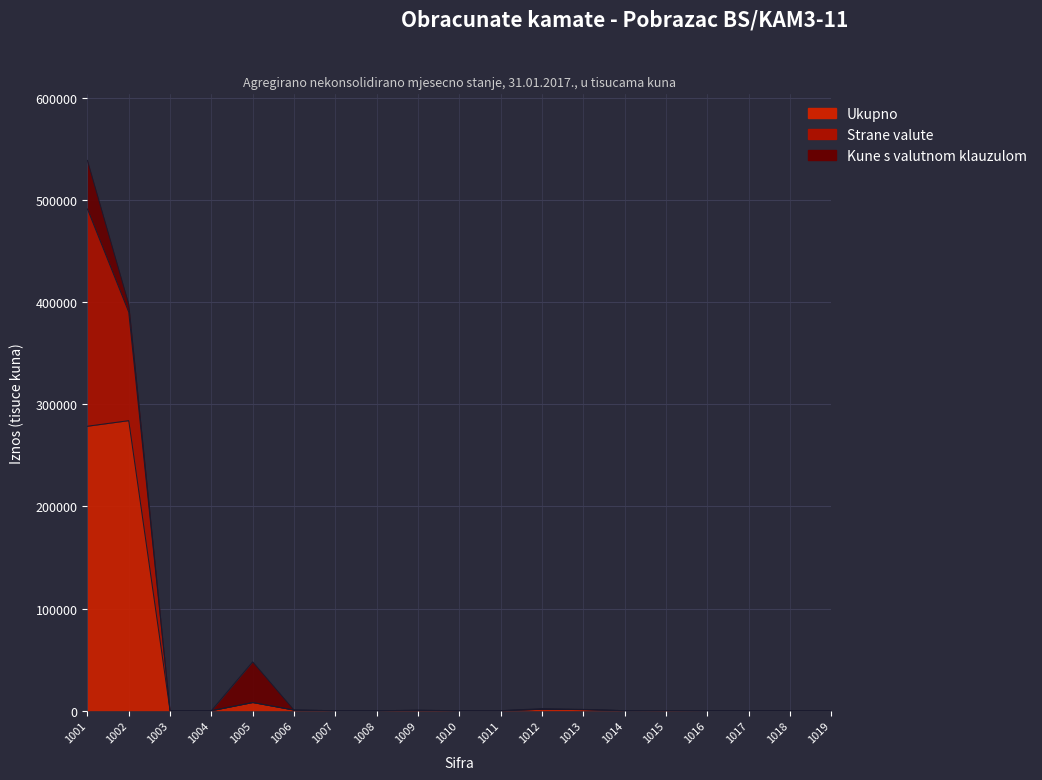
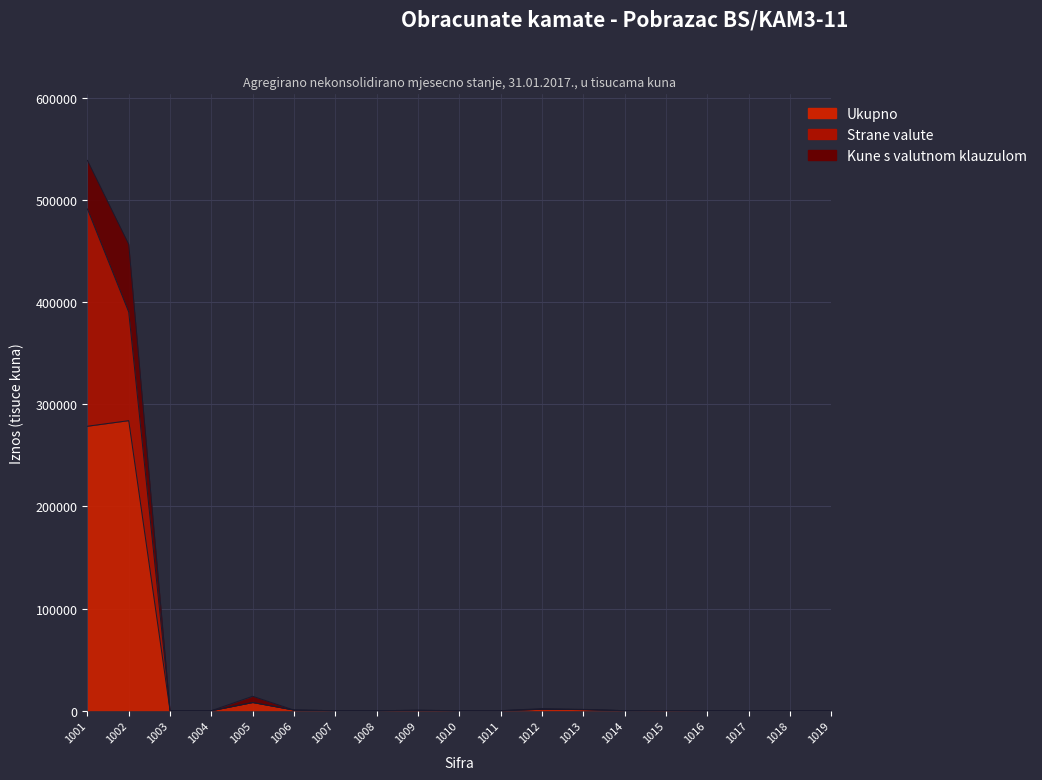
  {
    "Kune s valutnom klauzulom": {
      "1001": 48000,
-     "1002": 8000,
-     "1005": 40000
+     "1002": 66000,
+     "1005": 6000
    }
  }
